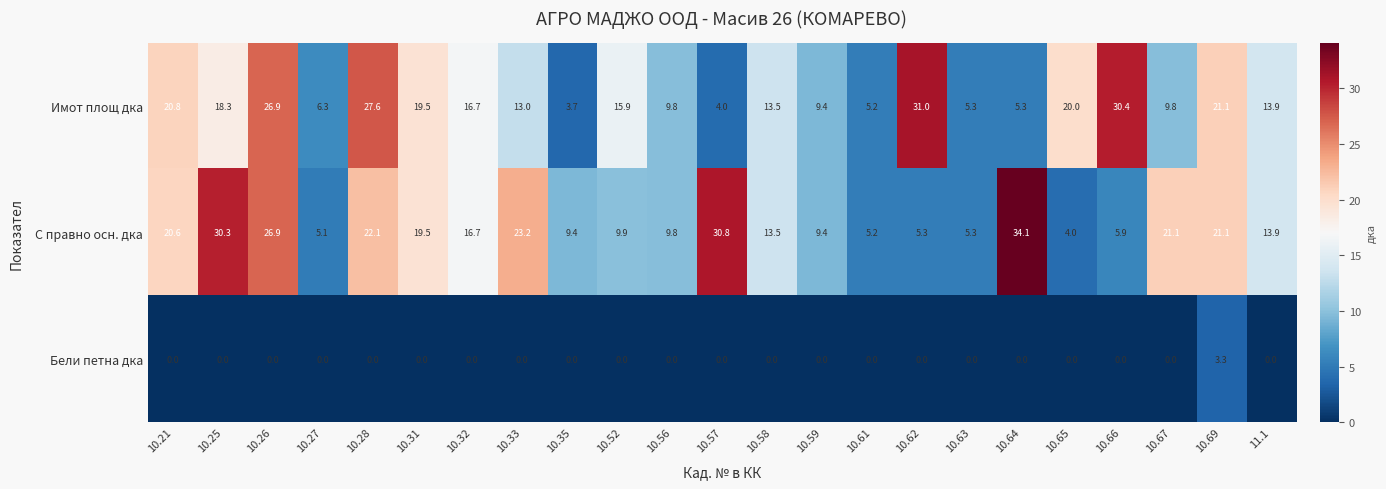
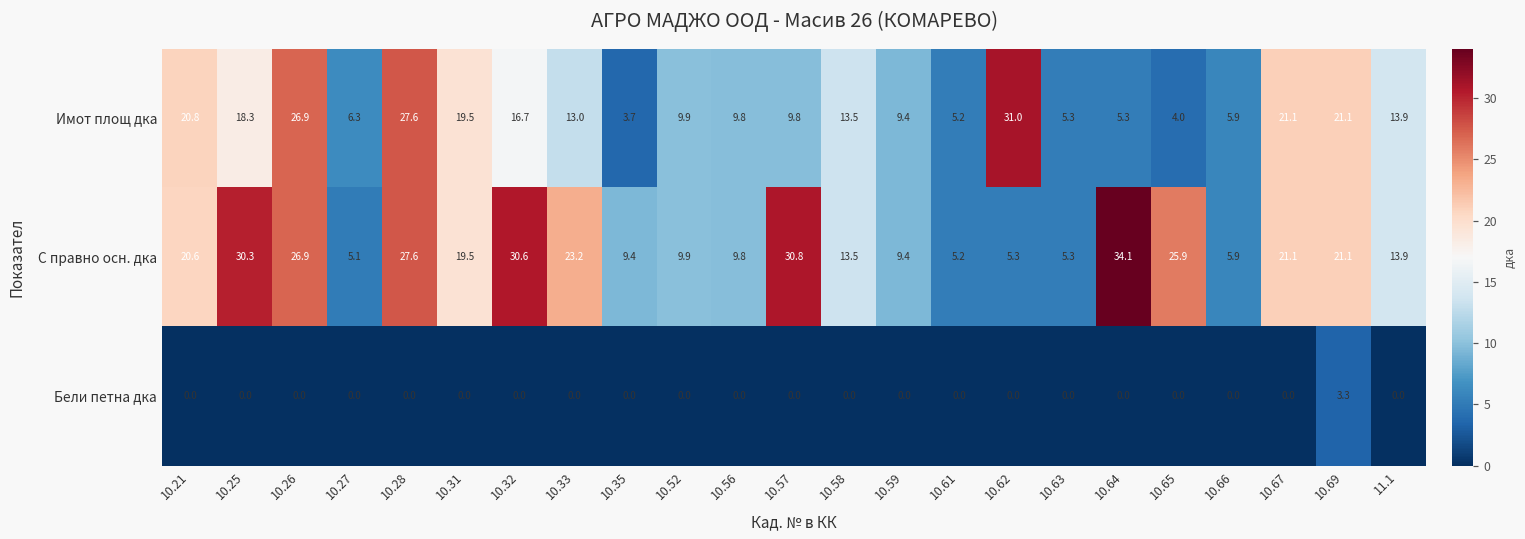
  {
    "Имот площ дка": {
      "10.21": 20.8,
      "10.25": 18.3,
      "10.26": 26.9,
      "10.27": 6.3,
      "10.28": 27.6,
      "10.31": 19.5,
      "10.32": 16.7,
      "10.33": 13.0,
      "10.35": 3.7,
-     "10.52": 15.9,
+     "10.52": 9.9,
      "10.56": 9.8,
-     "10.57": 4.0,
+     "10.57": 9.8,
      "10.58": 13.5,
      "10.59": 9.4,
      "10.61": 5.2,
      "10.62": 31.0,
      "10.63": 5.3,
      "10.64": 5.3,
-     "10.65": 20.0,
-     "10.66": 30.4,
-     "10.67": 9.8,
+     "10.65": 4.0,
+     "10.66": 5.9,
+     "10.67": 21.1,
      "10.69": 21.1,
      "11.1": 13.9
    },
    "С правно осн. дка": {
      "10.21": 20.6,
      "10.25": 30.3,
      "10.26": 26.9,
      "10.27": 5.1,
-     "10.28": 22.1,
+     "10.28": 27.6,
      "10.31": 19.5,
-     "10.32": 16.7,
+     "10.32": 30.6,
      "10.33": 23.2,
      "10.35": 9.4,
      "10.52": 9.9,
      "10.56": 9.8,
      "10.57": 30.8,
      "10.58": 13.5,
      "10.59": 9.4,
      "10.61": 5.2,
      "10.62": 5.3,
      "10.63": 5.3,
      "10.64": 34.1,
-     "10.65": 4.0,
+     "10.65": 25.9,
      "10.66": 5.9,
      "10.67": 21.1,
      "10.69": 21.1,
      "11.1": 13.9
    },
    "Бели петна дка": {
      "10.69": 3.3
    }
  }
